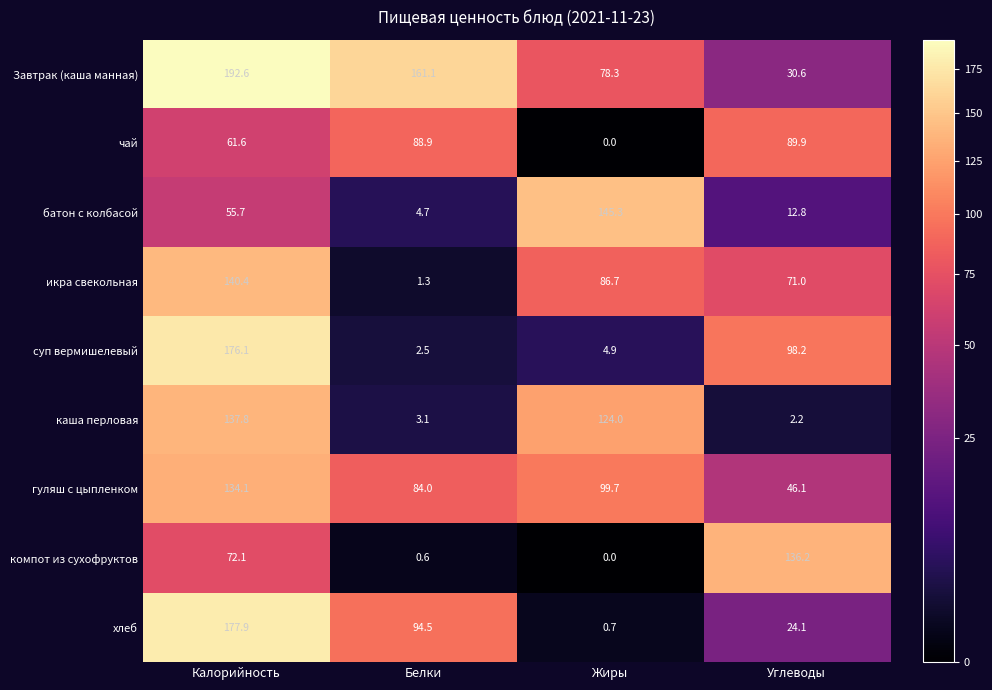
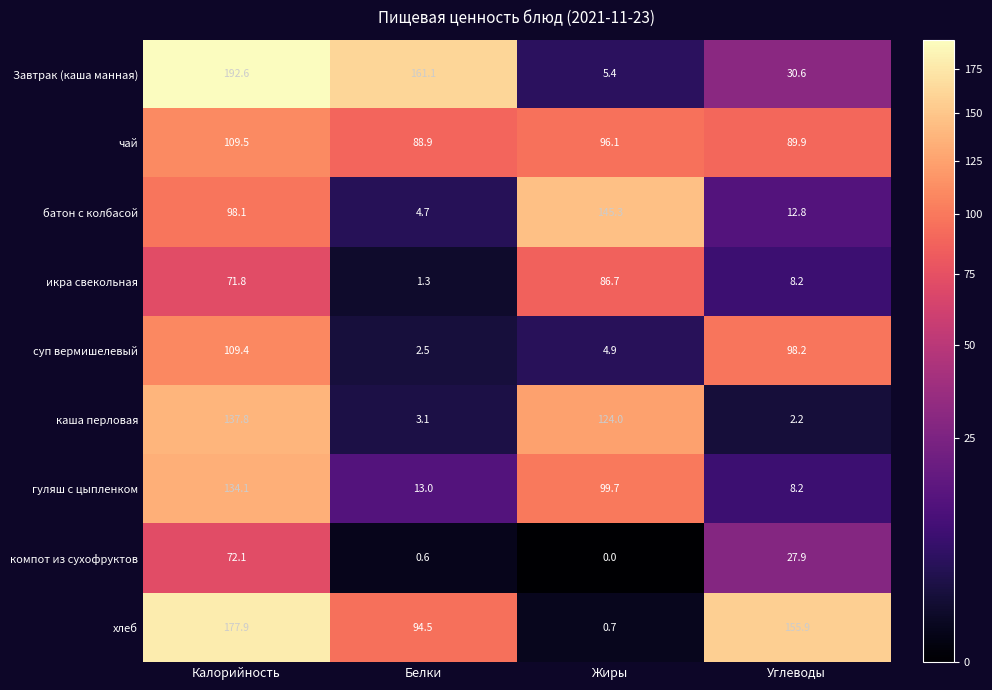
  {
    "Завтрак (каша манная)": {
      "Калорийность": 192.6,
      "Белки": 161.1,
-     "Жиры": 78.3,
+     "Жиры": 5.4,
      "Углеводы": 30.6
    },
    "чай": {
-     "Калорийность": 61.6,
+     "Калорийность": 109.5,
      "Белки": 88.9,
-     "Жиры": 0.0,
+     "Жиры": 96.1,
      "Углеводы": 89.9
    },
    "батон с колбасой": {
-     "Калорийность": 55.7,
+     "Калорийность": 98.1,
      "Белки": 4.7,
      "Жиры": 145.3,
      "Углеводы": 12.8
    },
    "икра свекольная": {
-     "Калорийность": 140.4,
+     "Калорийность": 71.8,
      "Белки": 1.3,
      "Жиры": 86.7,
-     "Углеводы": 71.0
+     "Углеводы": 8.2
    },
    "суп вермишелевый": {
-     "Калорийность": 176.1,
+     "Калорийность": 109.4,
      "Белки": 2.5,
      "Жиры": 4.9,
      "Углеводы": 98.2
    },
    "каша перловая": {
      "Калорийность": 137.8,
      "Белки": 3.1,
      "Жиры": 124.0,
      "Углеводы": 2.2
    },
    "гуляш с цыпленком": {
      "Калорийность": 134.1,
-     "Белки": 84.0,
+     "Белки": 13.0,
      "Жиры": 99.7,
-     "Углеводы": 46.1
+     "Углеводы": 8.2
    },
    "компот из сухофруктов": {
      "Калорийность": 72.1,
      "Белки": 0.6,
      "Жиры": 0.0,
-     "Углеводы": 136.2
+     "Углеводы": 27.9
    },
    "хлеб": {
      "Калорийность": 177.9,
      "Белки": 94.5,
      "Жиры": 0.7,
-     "Углеводы": 24.1
+     "Углеводы": 155.9
    }
  }
